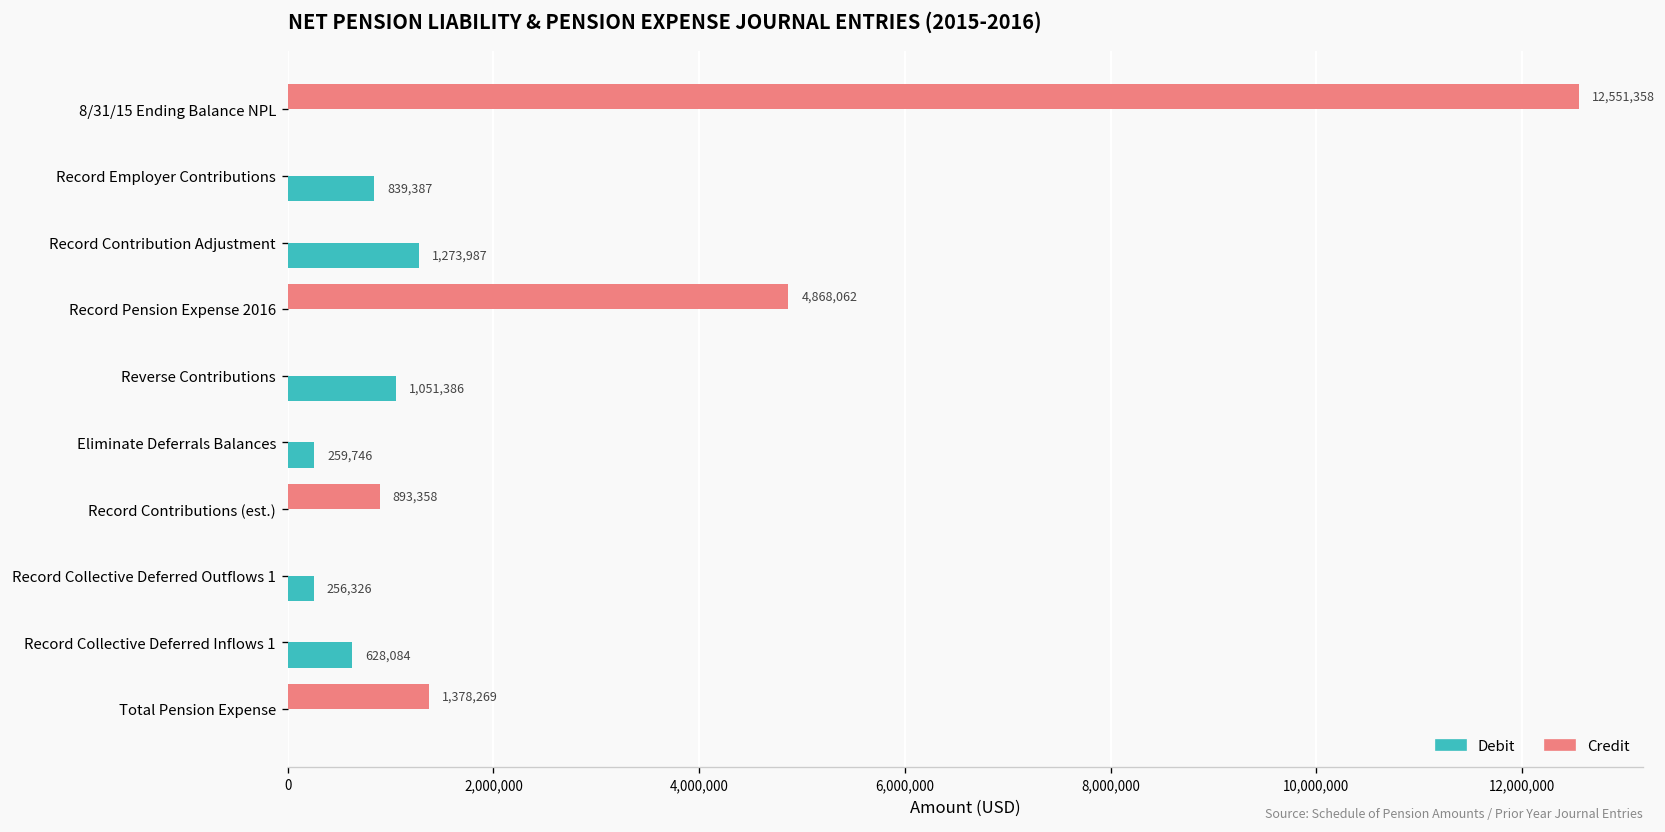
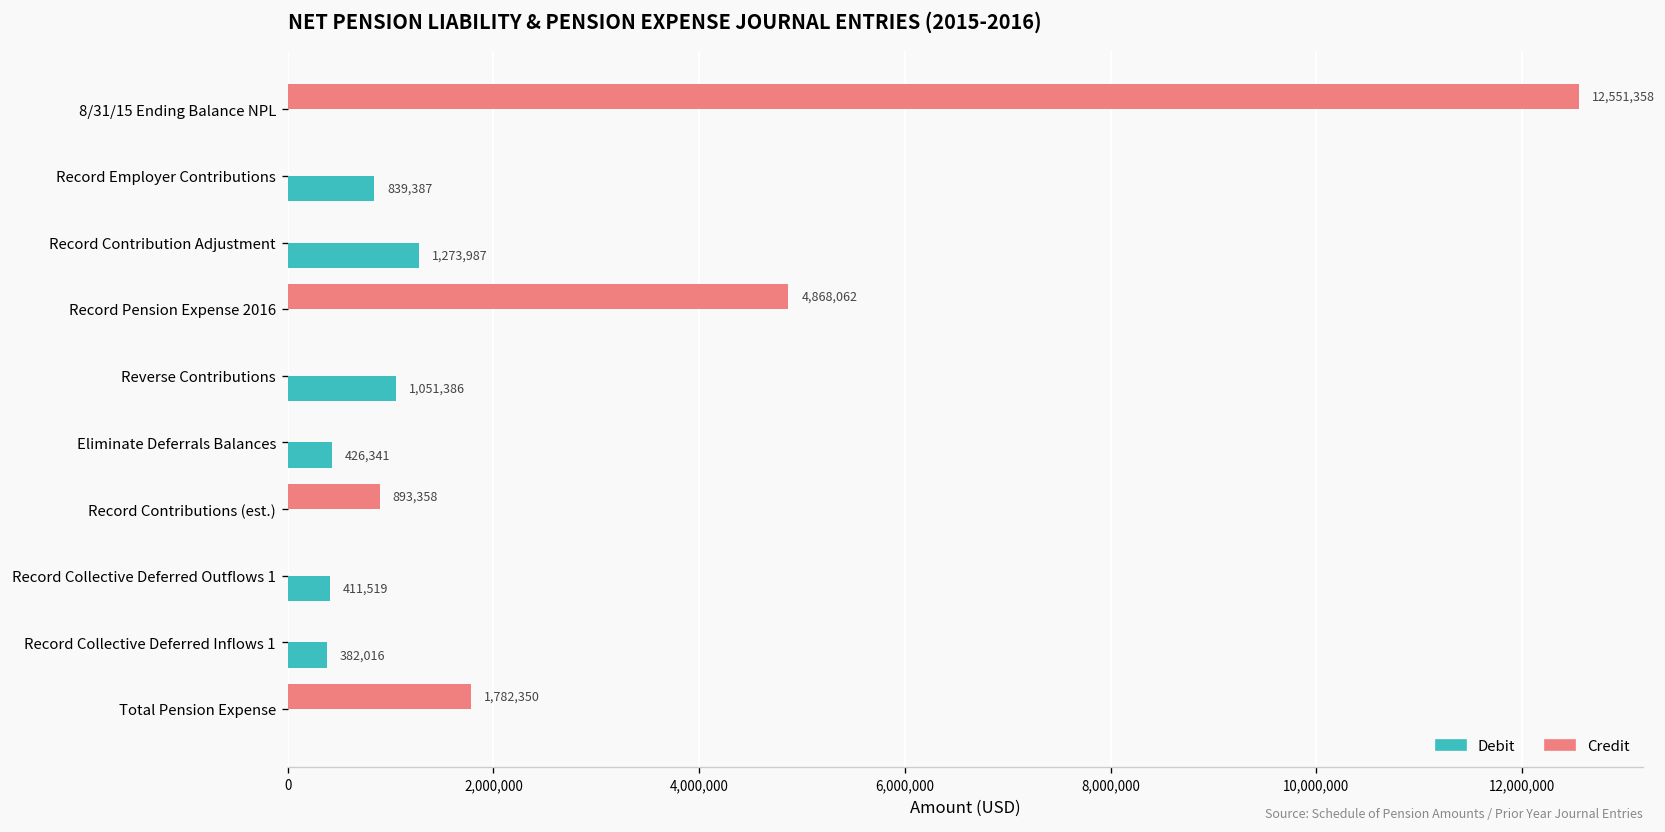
  {
    "Debit": {
      "Record Employer Contributions": "839,387",
      "Record Contribution Adjustment": "1,273,987",
      "Reverse Contributions": "1,051,386",
-     "Eliminate Deferrals Balances": "259,746",
-     "Record Collective Deferred Outflows 1": "256,326",
-     "Record Collective Deferred Inflows 1": "628,084"
+     "Eliminate Deferrals Balances": "426,341",
+     "Record Collective Deferred Outflows 1": "411,519",
+     "Record Collective Deferred Inflows 1": "382,016"
    },
    "Credit": {
      "8/31/15 Ending Balance NPL": "12,551,358",
      "Record Pension Expense 2016": "4,868,062",
      "Record Contributions (est.)": "893,358",
-     "Total Pension Expense": "1,378,269"
+     "Total Pension Expense": "1,782,350"
    }
  }
